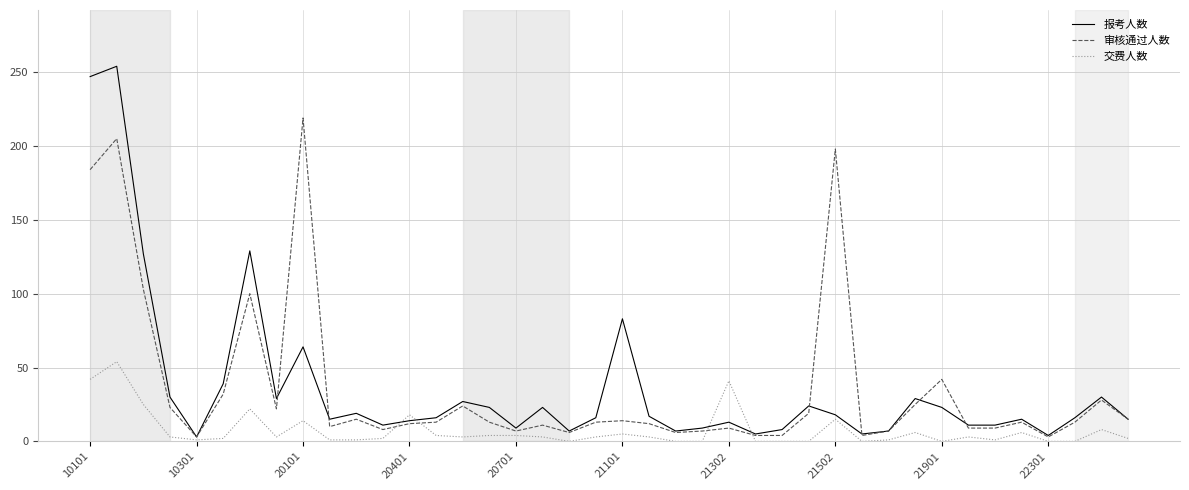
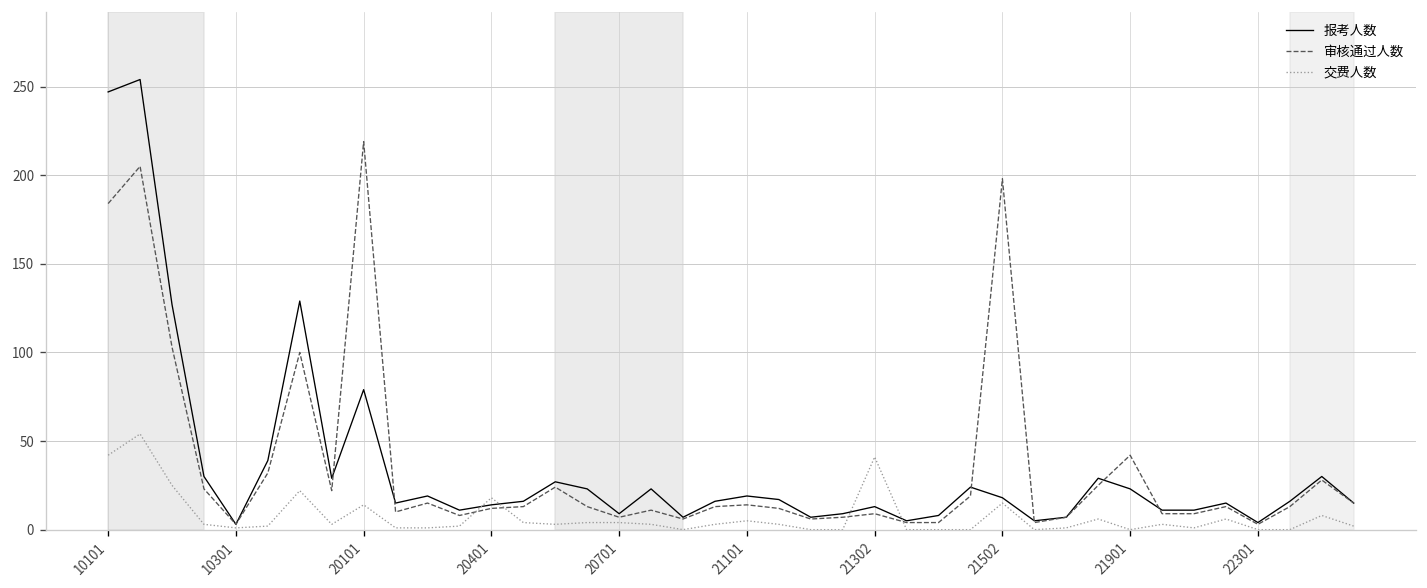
  {
    "报考人数": {
      "10101": 247,
-     "20101": 64,
+     "20101": 79,
      "20401": 14,
      "20701": 9,
-     "21101": 83,
+     "21101": 19,
      "21302": 13,
      "21502": 18,
      "21901": 23
    },
    "审核通过人数": {
      "10101": 184,
      "20101": 219,
      "20401": 12,
      "20701": 7,
      "21101": 14,
      "21302": 9,
      "21502": 198,
      "21901": 42
    },
    "交费人数": {
      "10101": 42,
      "10301": 1,
      "20101": 14,
      "20401": 18,
      "20701": 4,
      "21101": 5,
      "21302": 41,
      "21502": 15,
      "21901": 0,
      "22301": 0
    }
  }
